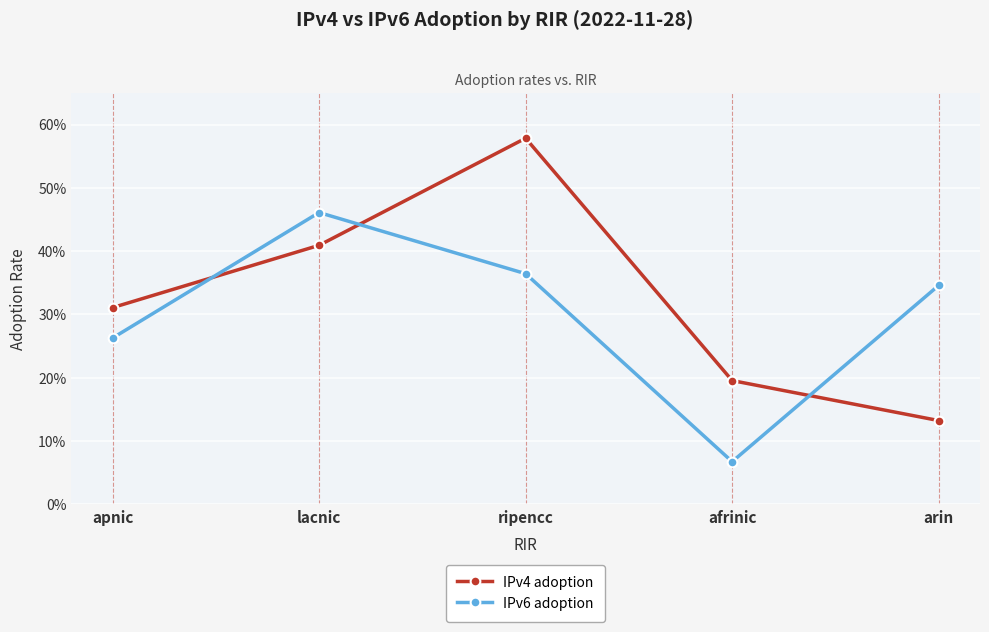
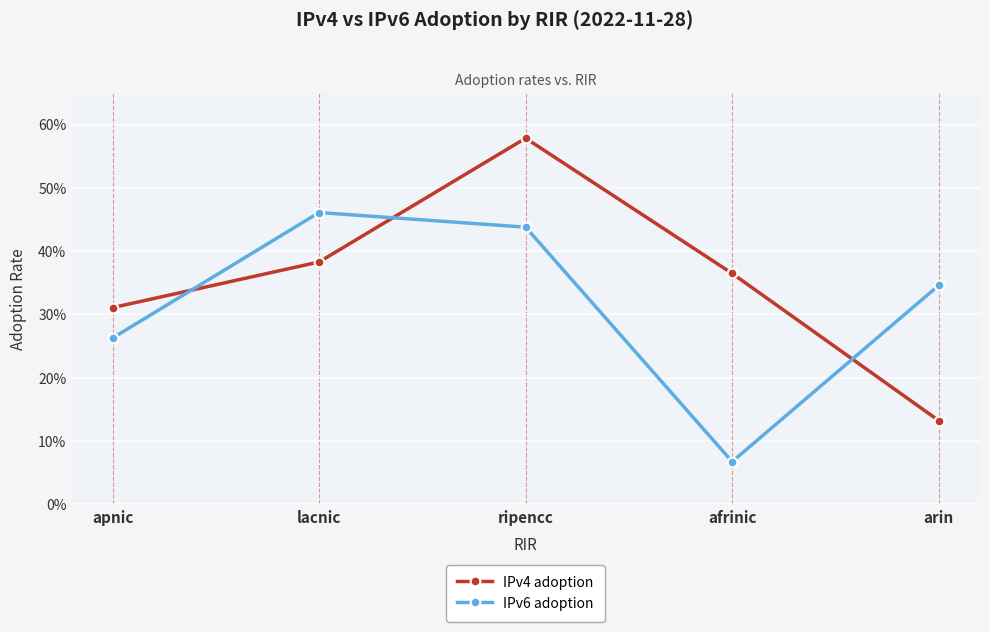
  {
    "IPv4 adoption": {
      "apnic": "31%",
-     "lacnic": "41%",
+     "lacnic": "38%",
      "ripencc": "58%",
-     "afrinic": "20%",
+     "afrinic": "36%",
      "arin": "13%"
    },
    "IPv6 adoption": {
      "apnic": "26%",
      "lacnic": "46%",
-     "ripencc": "36%",
+     "ripencc": "44%",
      "afrinic": "7%",
      "arin": "35%"
    }
  }
